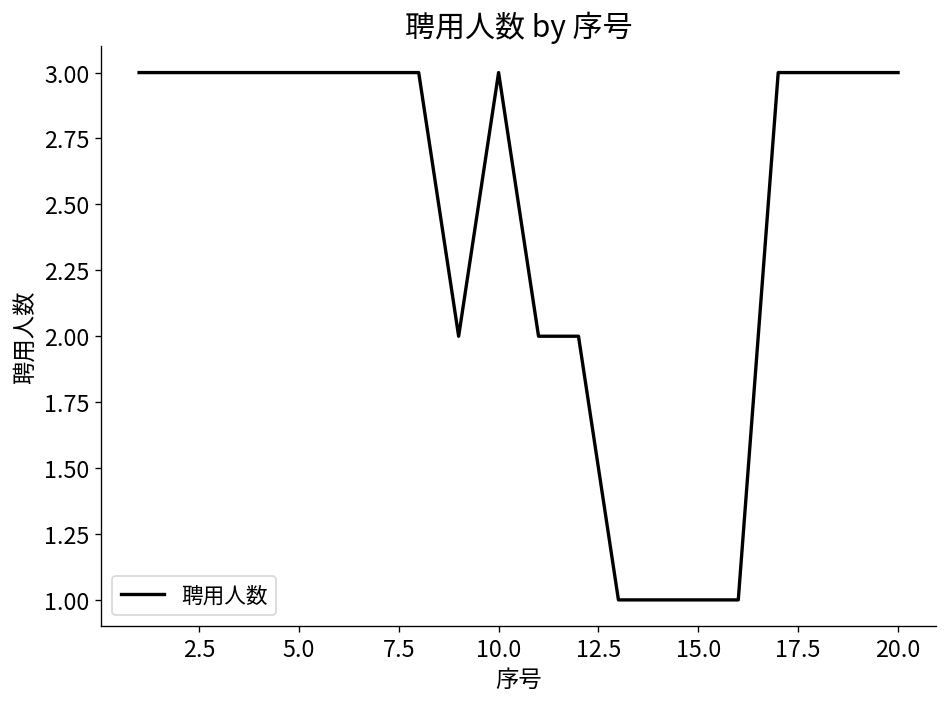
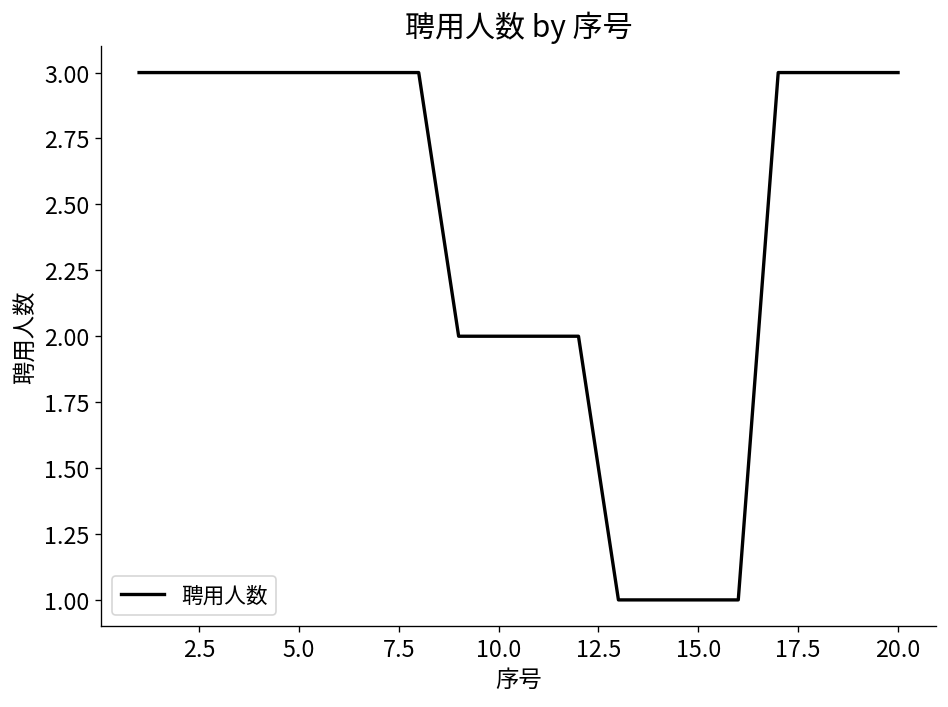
  {
    "5.0": 3,
-   "10.0": 3,
+   "10.0": 2,
    "15.0": 1,
    "20.0": 3
  }
